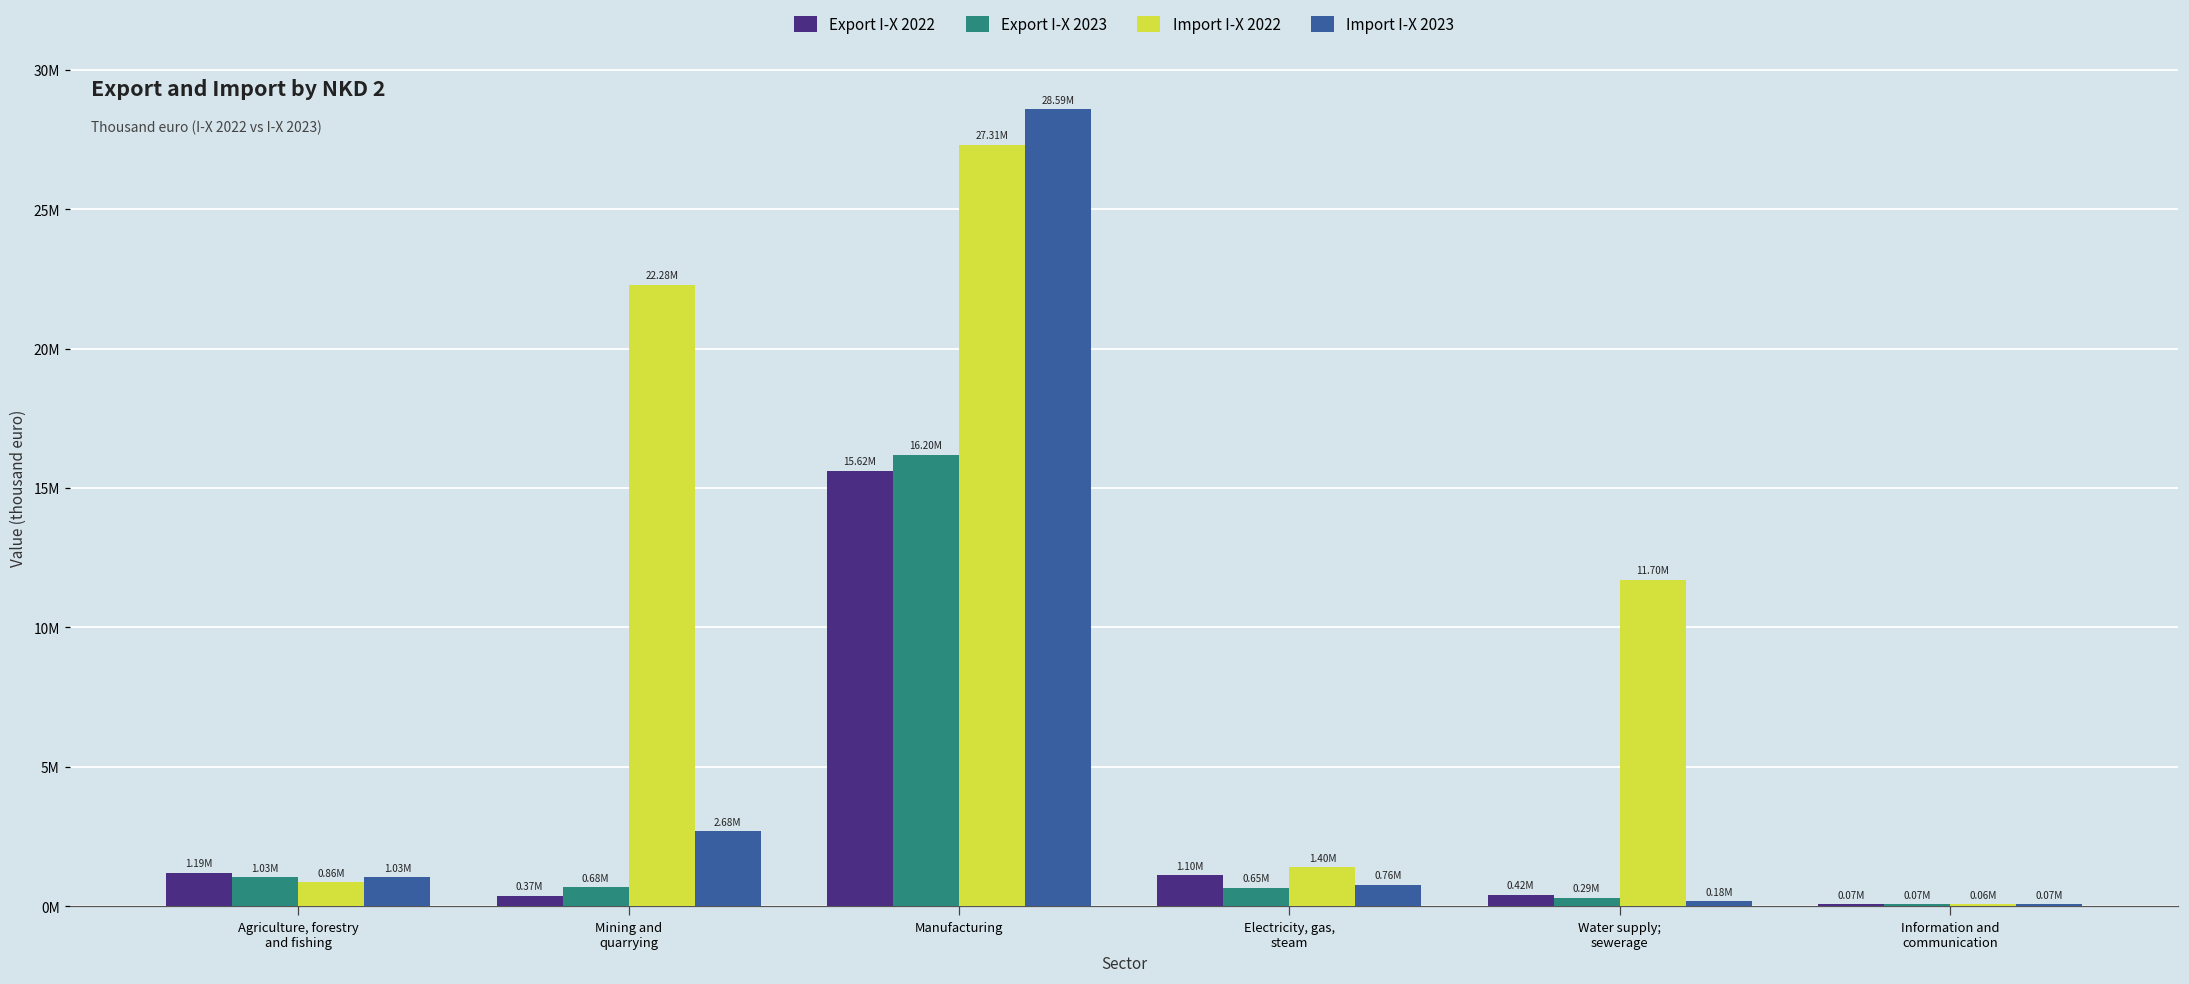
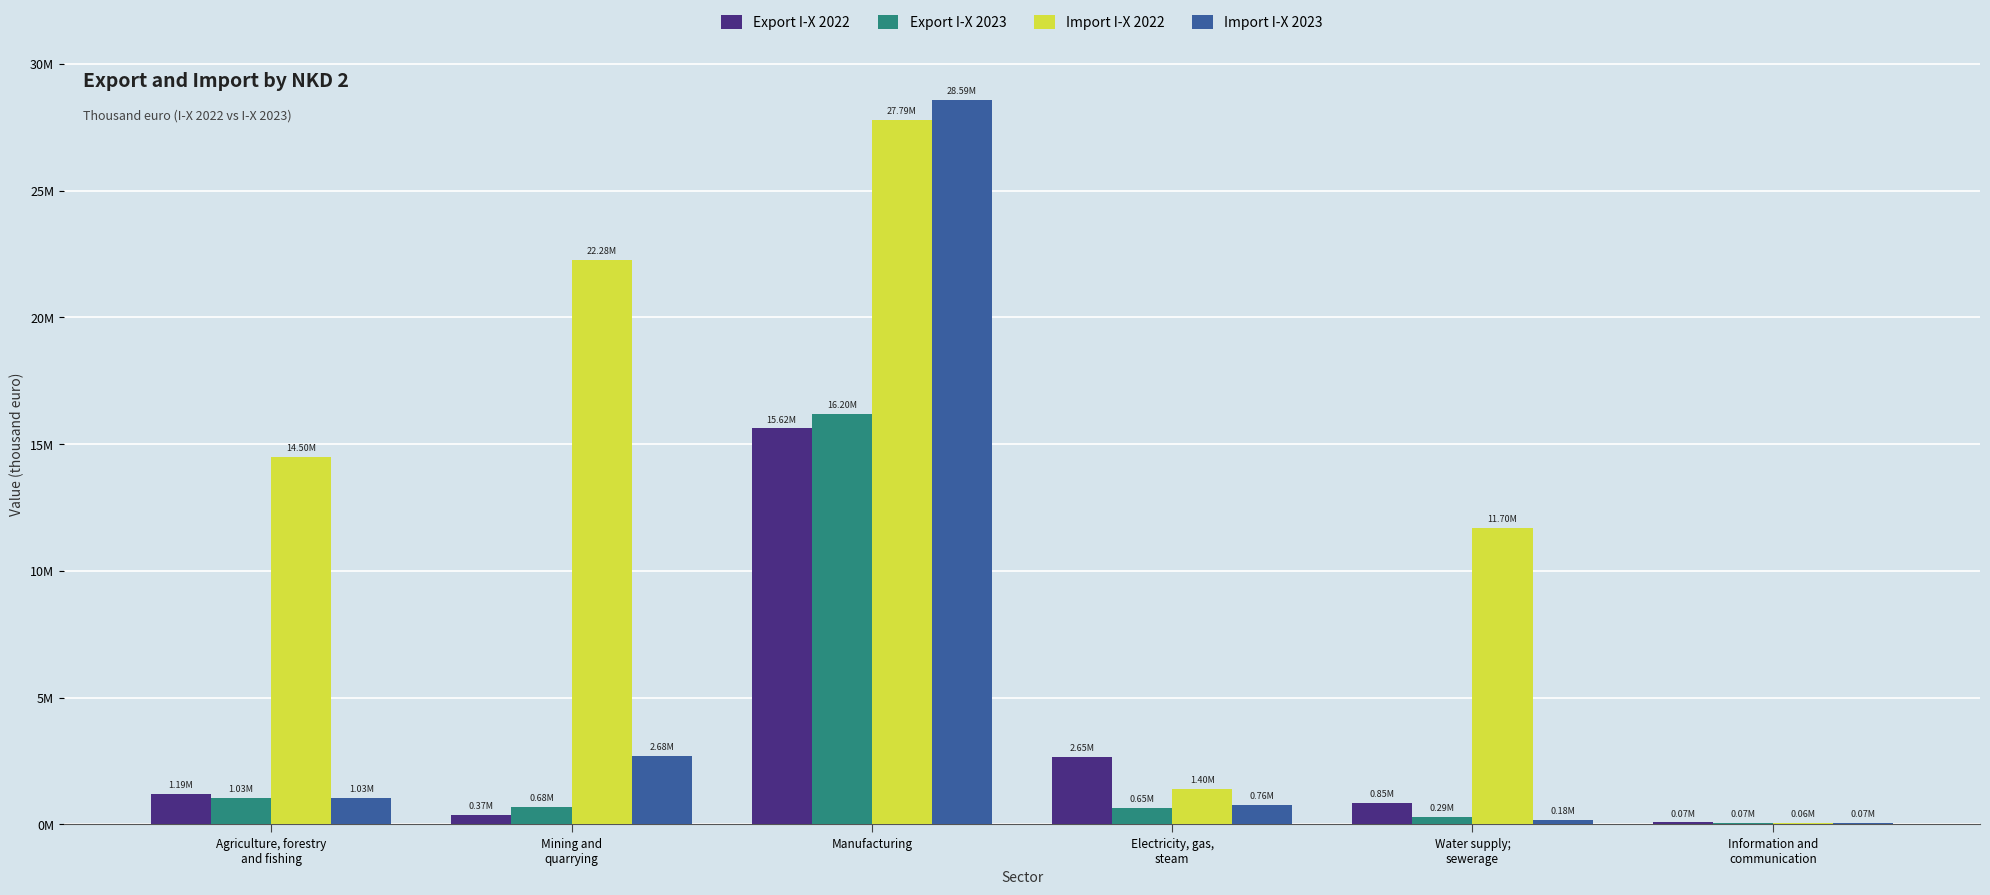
  {
    "Export I-X 2022": {
      "Agriculture, forestry and fishing": "1.19M",
      "Mining and quarrying": "0.37M",
      "Manufacturing": "15.62M",
-     "Electricity, gas, steam": "1.10M",
-     "Water supply; sewerage": "0.42M",
+     "Electricity, gas, steam": "2.65M",
+     "Water supply; sewerage": "0.85M",
      "Information and communication": "0.07M"
    },
    "Import I-X 2022": {
-     "Agriculture, forestry and fishing": "0.86M",
+     "Agriculture, forestry and fishing": "14.50M",
      "Mining and quarrying": "22.28M",
-     "Manufacturing": "27.31M",
+     "Manufacturing": "27.79M",
      "Electricity, gas, steam": "1.40M",
      "Water supply; sewerage": "11.70M",
      "Information and communication": "0.06M"
    }
  }
